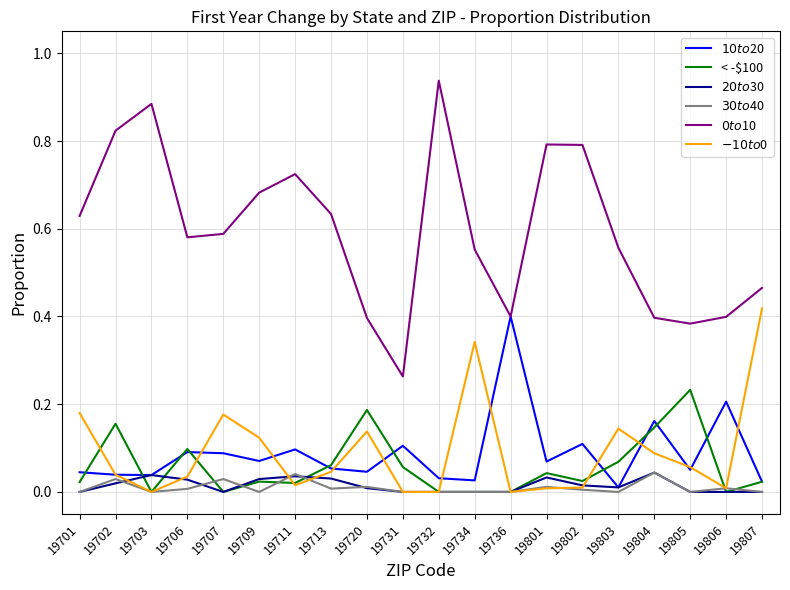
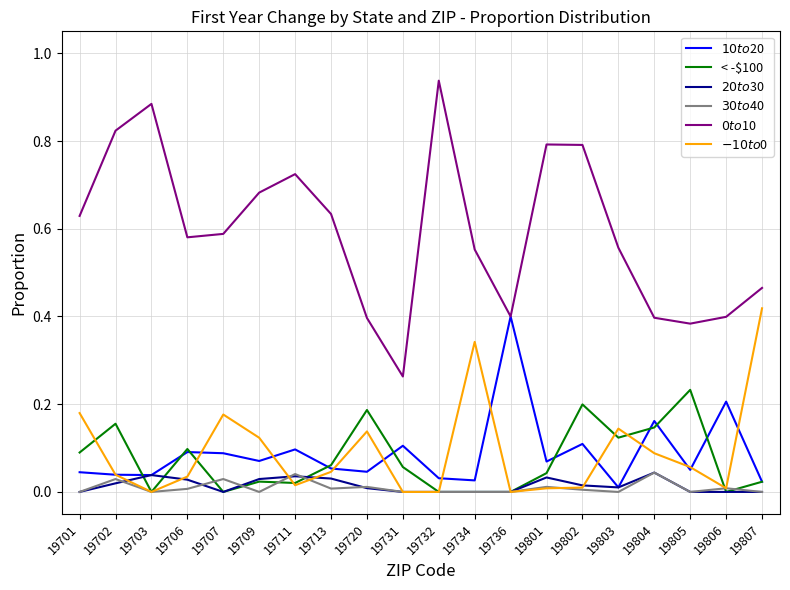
  {
    "< -$100": {
-     "19701": 0.02,
+     "19701": 0.09,
      "19702": 0.16,
      "19706": 0.10,
      "19709": 0.02,
      "19713": 0.06,
      "19720": 0.19,
      "19731": 0.06,
      "19801": 0.04,
-     "19802": 0.02,
-     "19803": 0.07,
+     "19802": 0.20,
+     "19803": 0.12,
      "19804": 0.15,
      "19805": 0.23
    }
  }
